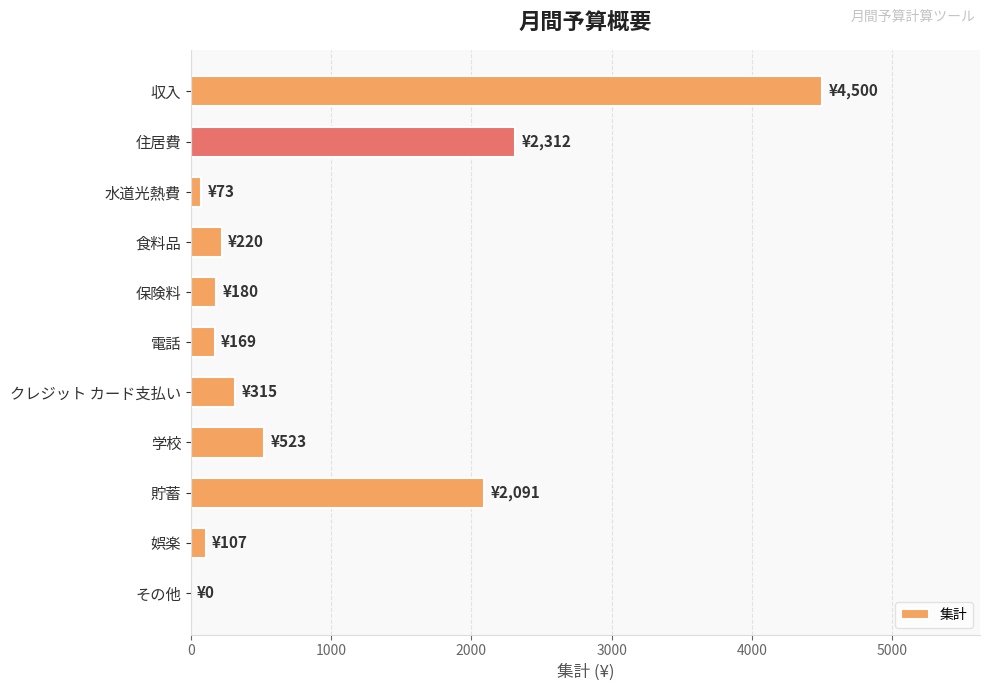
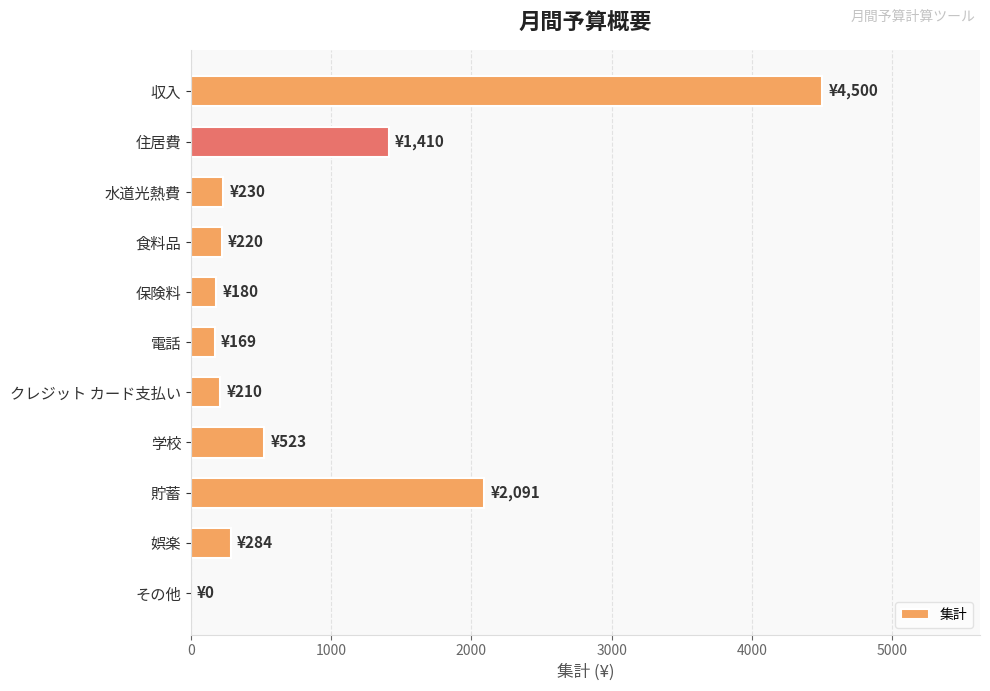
  {
    "収入": "¥4,500",
-   "住居費": "¥2,312",
-   "水道光熱費": "¥73",
+   "住居費": "¥1,410",
+   "水道光熱費": "¥230",
    "食料品": "¥220",
    "保険料": "¥180",
    "電話": "¥169",
-   "クレジット カード支払い": "¥315",
+   "クレジット カード支払い": "¥210",
    "学校": "¥523",
    "貯蓄": "¥2,091",
-   "娯楽": "¥107",
+   "娯楽": "¥284",
    "その他": "¥0"
  }
